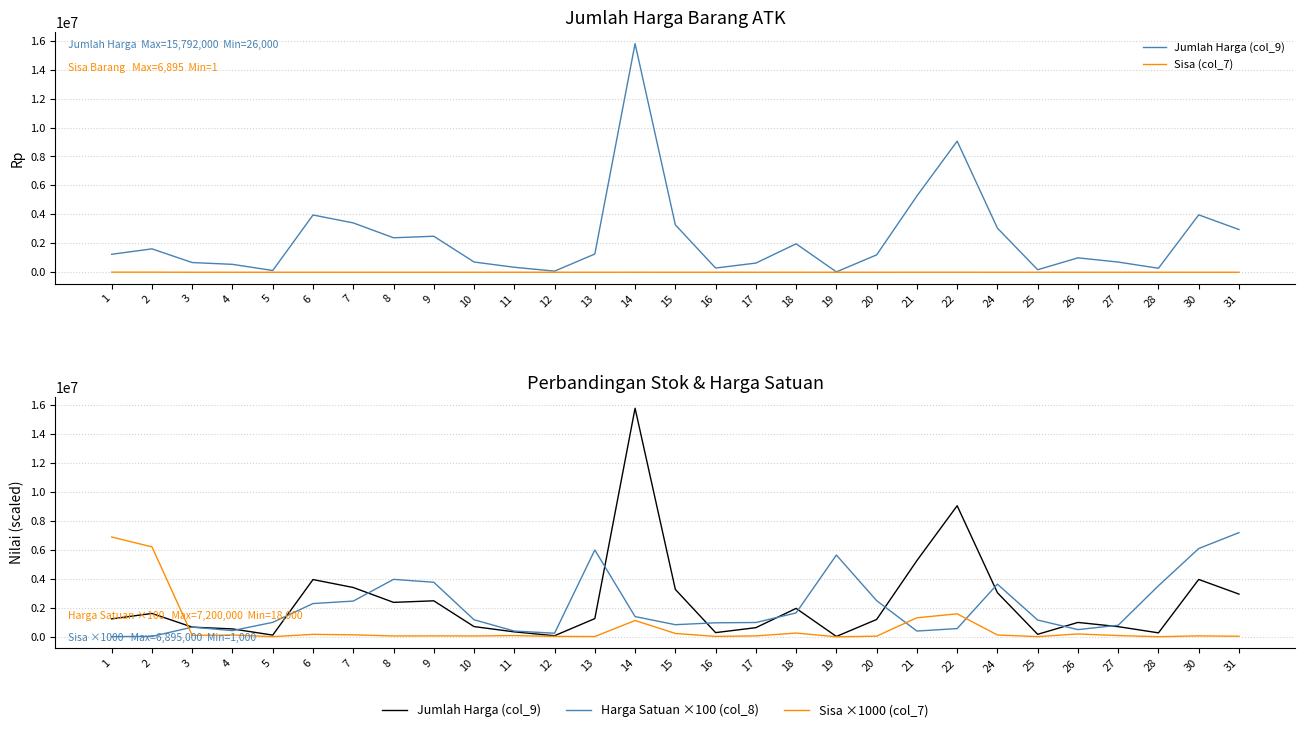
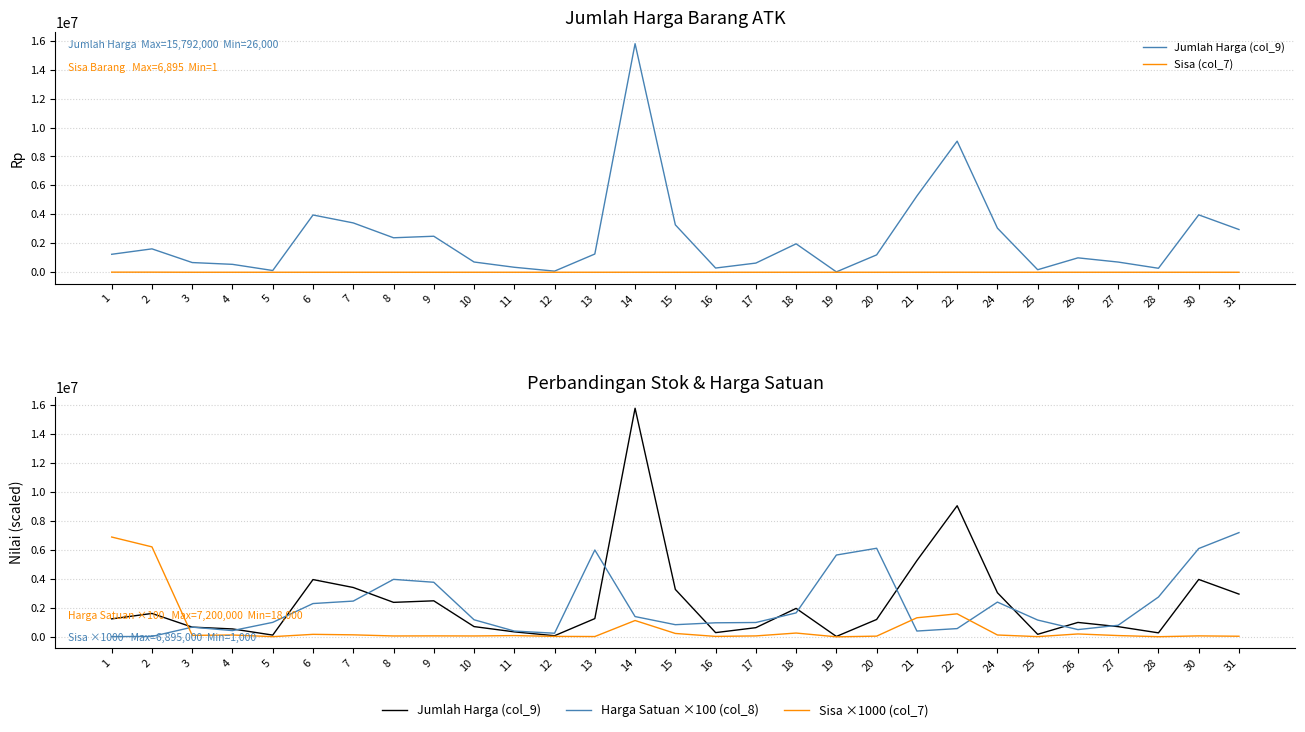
  {
    "Jumlah Harga Barang ATK": {
      "Sisa (col_7)": {
        "1": 0,
        "2": 0,
        "3": 0,
        "4": 0,
        "6": 0,
        "7": 0,
        "8": 0,
        "9": 0,
        "10": 0,
        "11": 0,
        "13": 0,
        "14": 0,
        "15": 0,
        "16": 0,
        "17": 0,
        "18": 0,
        "20": 0,
        "21": 0,
        "22": 0,
        "24": 0,
        "26": 0,
        "27": 0,
        "28": 0,
        "30": 0,
        "31": 0
      }
    },
    "Perbandingan Stok & Harga Satuan": {
      "Jumlah Harga (col_9)": {
        "6": 4000000,
        "7": 3400000,
        "8": 2400000,
        "9": 2500000,
        "10": 700000,
        "13": 1300000,
        "14": 15800000,
        "15": 3300000,
        "16": 300000,
        "17": 600000,
        "18": 2000000,
        "20": 1200000,
        "21": 5300000,
        "22": 9100000,
        "24": 3000000,
        "26": 1000000,
        "28": 300000,
        "30": 4000000,
        "31": 3000000
      },
      "Harga Satuan ×100 (col_8)": {
        "5": 1000000,
        "6": 2300000,
        "7": 2500000,
        "8": 4000000,
        "9": 3800000,
        "10": 1200000,
        "13": 6000000,
        "14": 1400000,
        "15": 800000,
        "16": 1000000,
        "17": 1000000,
        "18": 1700000,
        "19": 5700000,
-       "20": 2500000,
+       "20": 6100000,
        "21": 400000,
        "22": 600000,
-       "24": 3600000,
+       "24": 2400000,
        "25": 1200000,
        "26": 500000,
-       "28": 3500000,
+       "28": 2800000,
        "30": 6100000,
        "31": 7200000
      },
      "Sisa ×1000 (col_7)": {
        "1": 6900000,
        "2": 6200000,
        "6": 200000,
        "7": 100000,
        "8": 100000,
        "9": 100000,
        "10": 100000,
        "11": 100000,
        "13": 0,
        "14": 1100000,
        "15": 200000,
        "16": 0,
        "17": 100000,
        "18": 300000,
        "20": 0,
        "21": 1300000,
        "22": 1600000,
        "24": 100000,
        "26": 200000,
        "27": 100000,
        "28": 0,
        "30": 100000,
        "31": 0
      }
    }
  }
